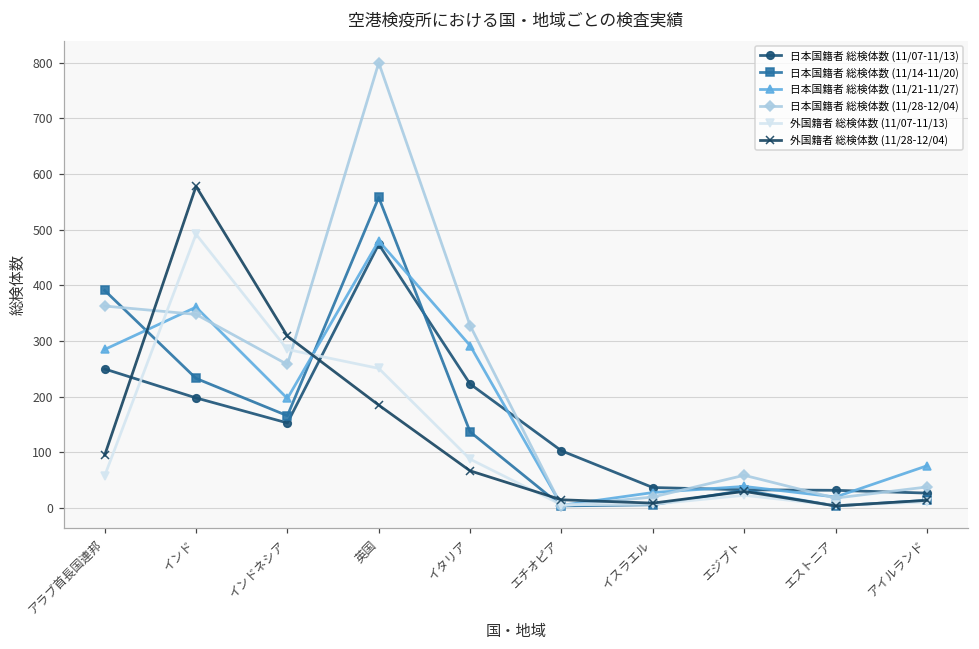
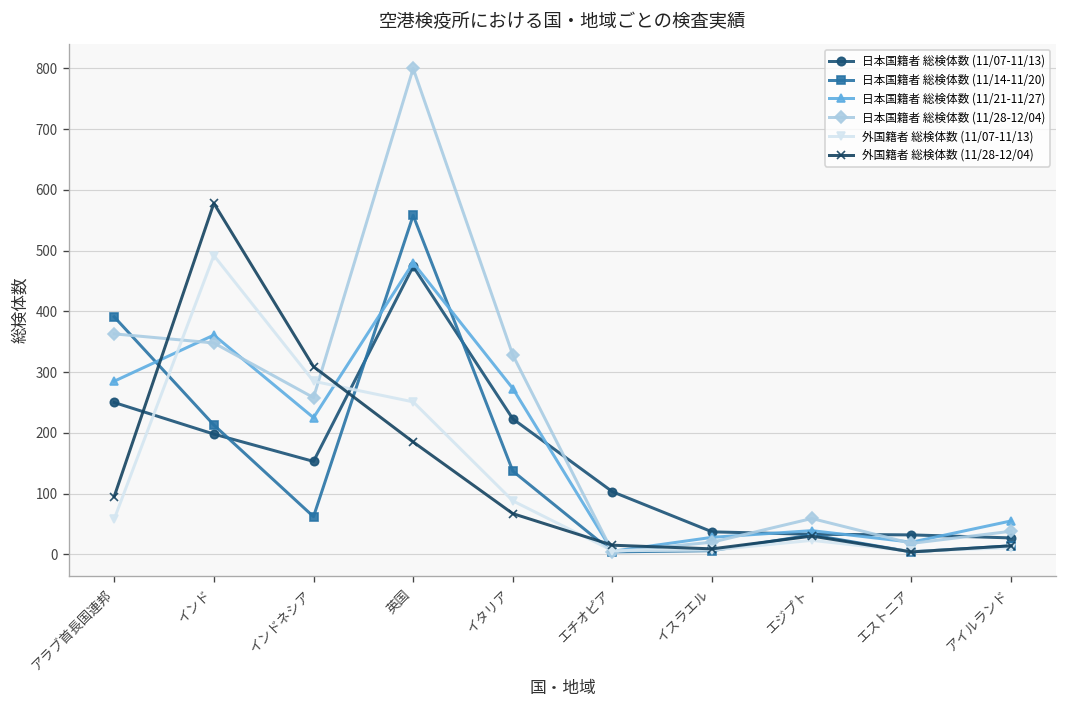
  {
    "日本国籍者 総検体数 (11/14-11/20)": {
      "アラブ首長国連邦": 390,
-     "インド": 230,
-     "インドネシア": 170,
+     "インド": 210,
+     "インドネシア": 60,
      "英国": 560,
      "イタリア": 140
    },
    "日本国籍者 総検体数 (11/21-11/27)": {
      "アラブ首長国連邦": 290,
      "インド": 360,
-     "インドネシア": 200,
+     "インドネシア": 230,
      "英国": 480,
-     "イタリア": 290,
+     "イタリア": 270,
      "イスラエル": 30,
      "エジプト": 40,
-     "アイルランド": 80
+     "アイルランド": 60
    }
  }
